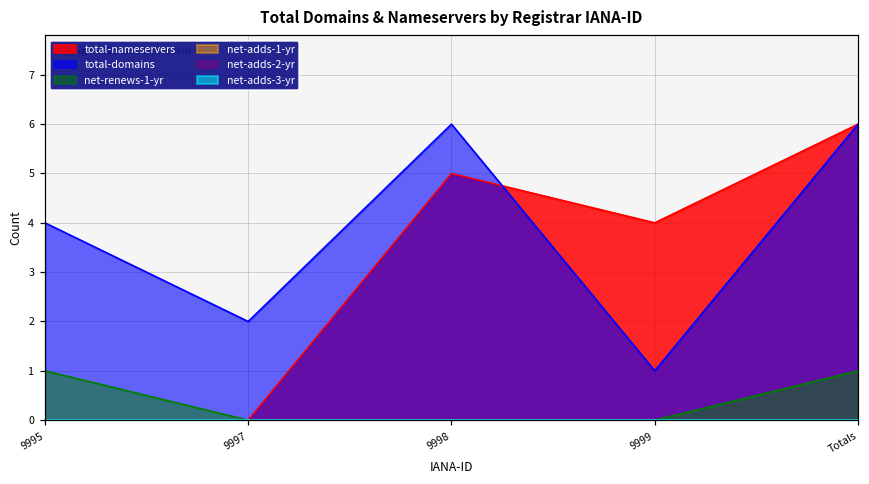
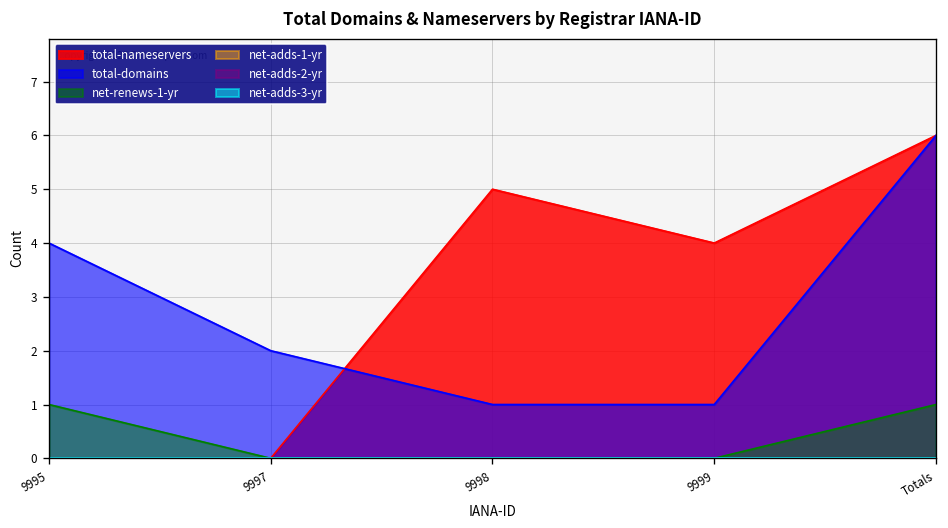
  {
    "total-nameservers": {
      "9998": 5,
      "9999": 4
    },
    "total-domains": {
      "9995": 4,
      "9997": 2,
-     "9998": 6,
+     "9998": 1,
      "9999": 1
    },
    "net-renews-1-yr": {
      "9995": 1,
      "Totals": 1
    },
    "net-adds-3-yr": {
      "Totals": 0
    }
  }
